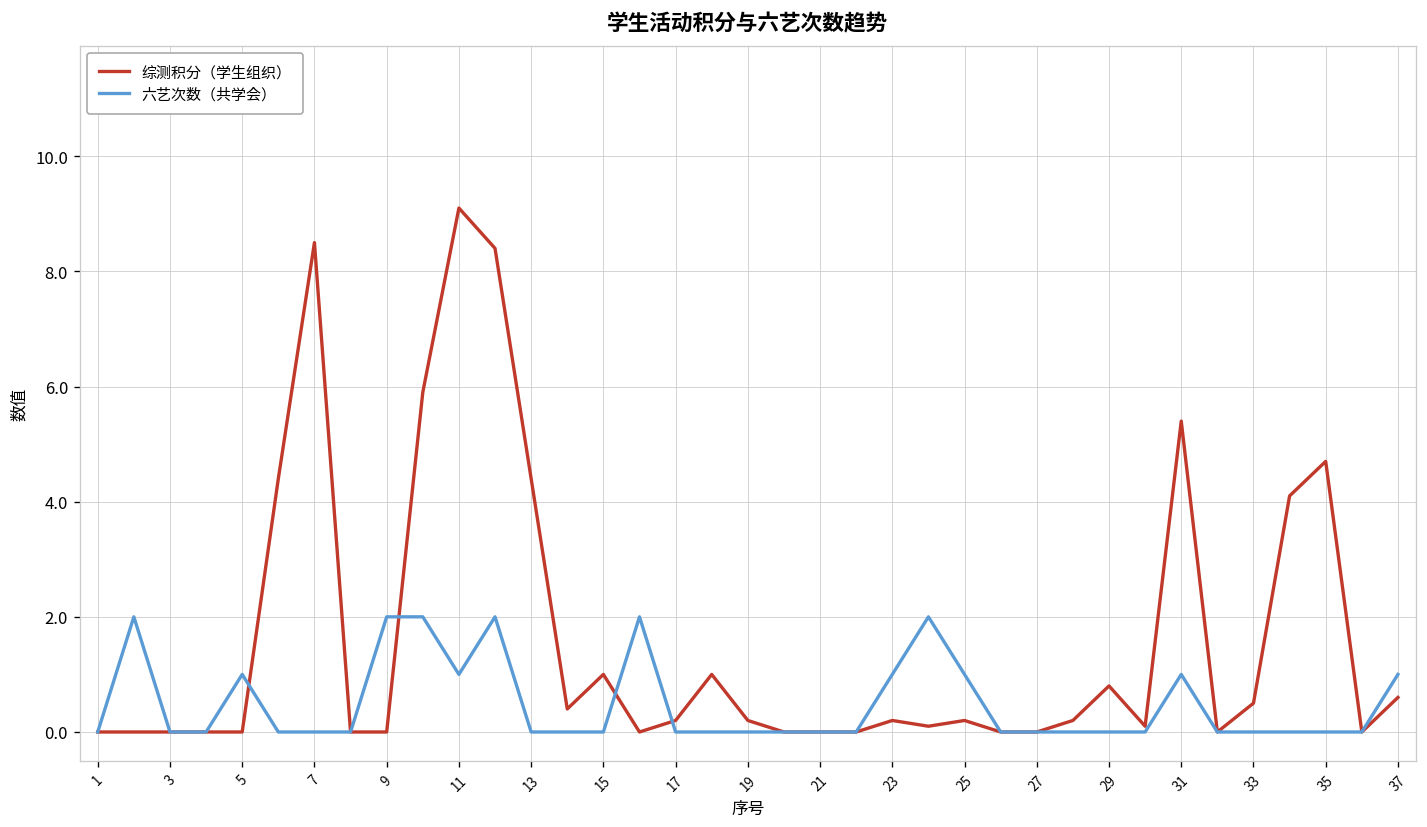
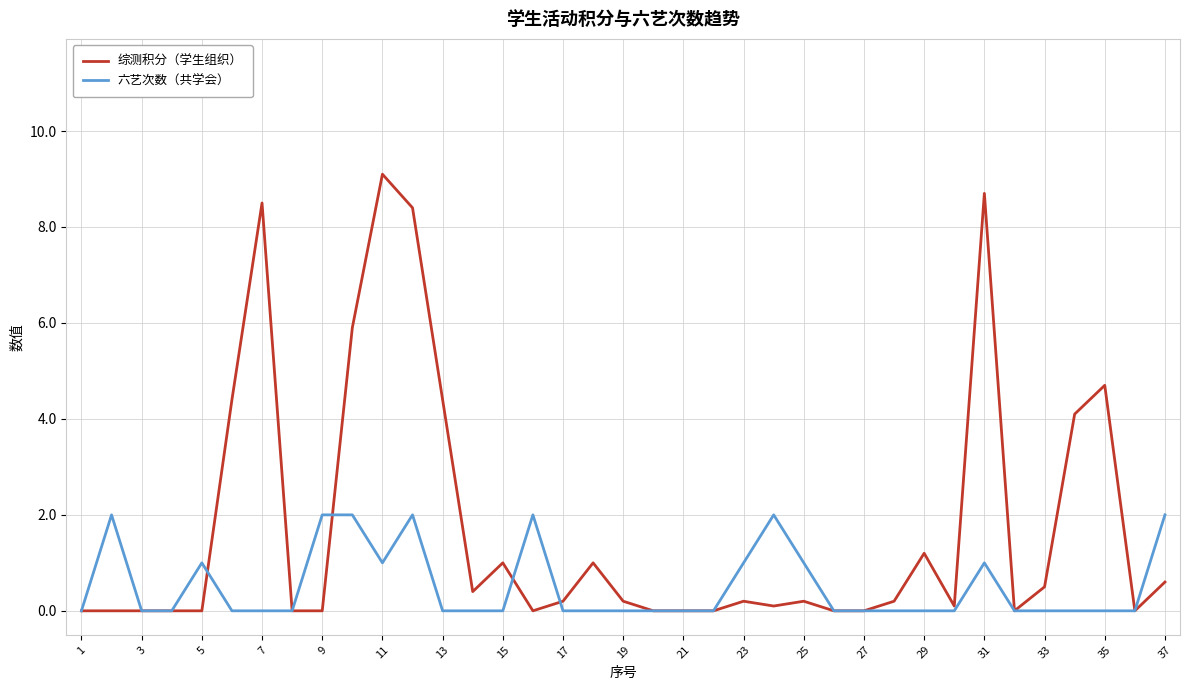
  {
    "综测积分（学生组织）": {
      "5": 0.0,
      "7": 8.5,
      "9": 0.0,
      "11": 9.1,
      "13": 4.4,
      "15": 1.0,
      "17": 0.2,
      "19": 0.2,
      "23": 0.2,
      "25": 0.2,
-     "29": 0.8,
-     "31": 5.4,
+     "29": 1.2,
+     "31": 8.7,
      "33": 0.5,
      "35": 4.7,
      "37": 0.6
    },
    "六艺次数（共学会）": {
      "5": 1,
      "7": 0,
      "9": 2,
      "11": 1,
      "13": 0,
      "15": 0,
      "17": 0,
      "19": 0,
      "23": 1,
      "25": 1,
      "29": 0,
      "31": 1,
      "33": 0,
      "35": 0,
-     "37": 1
+     "37": 2
    }
  }
